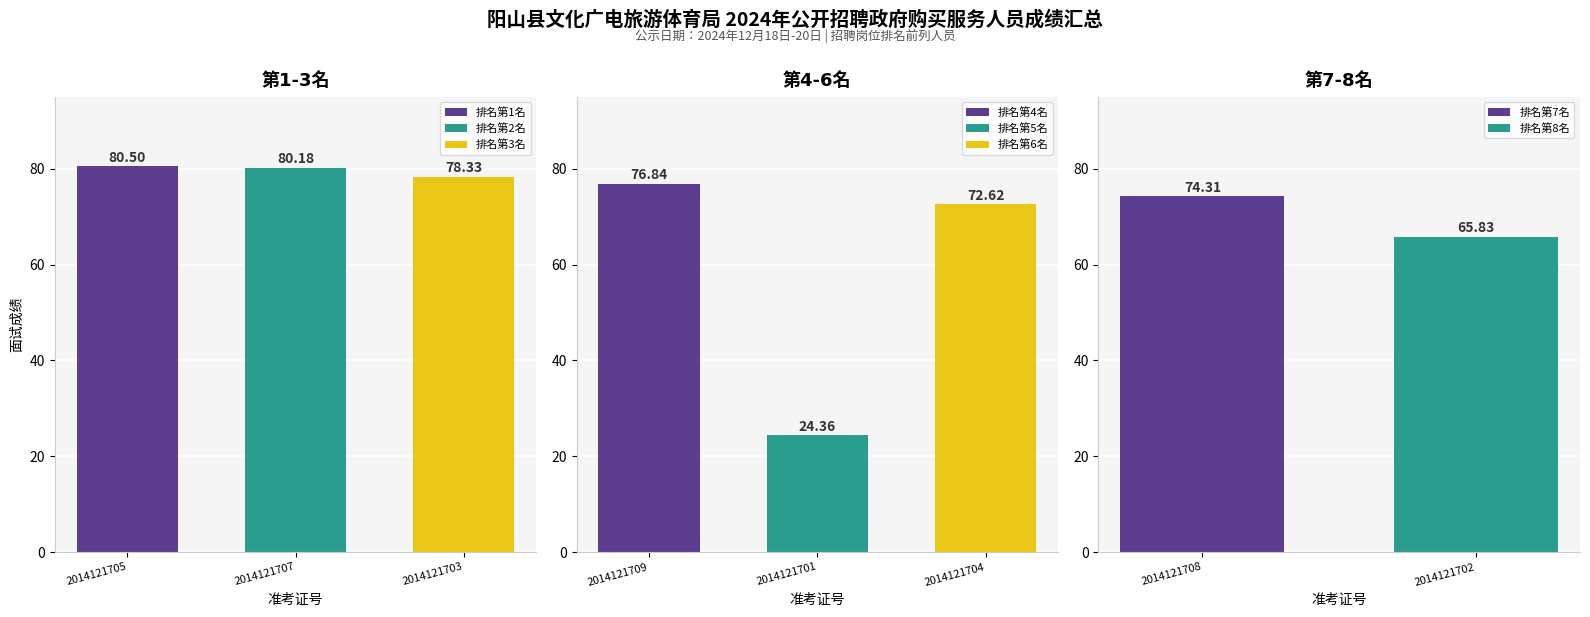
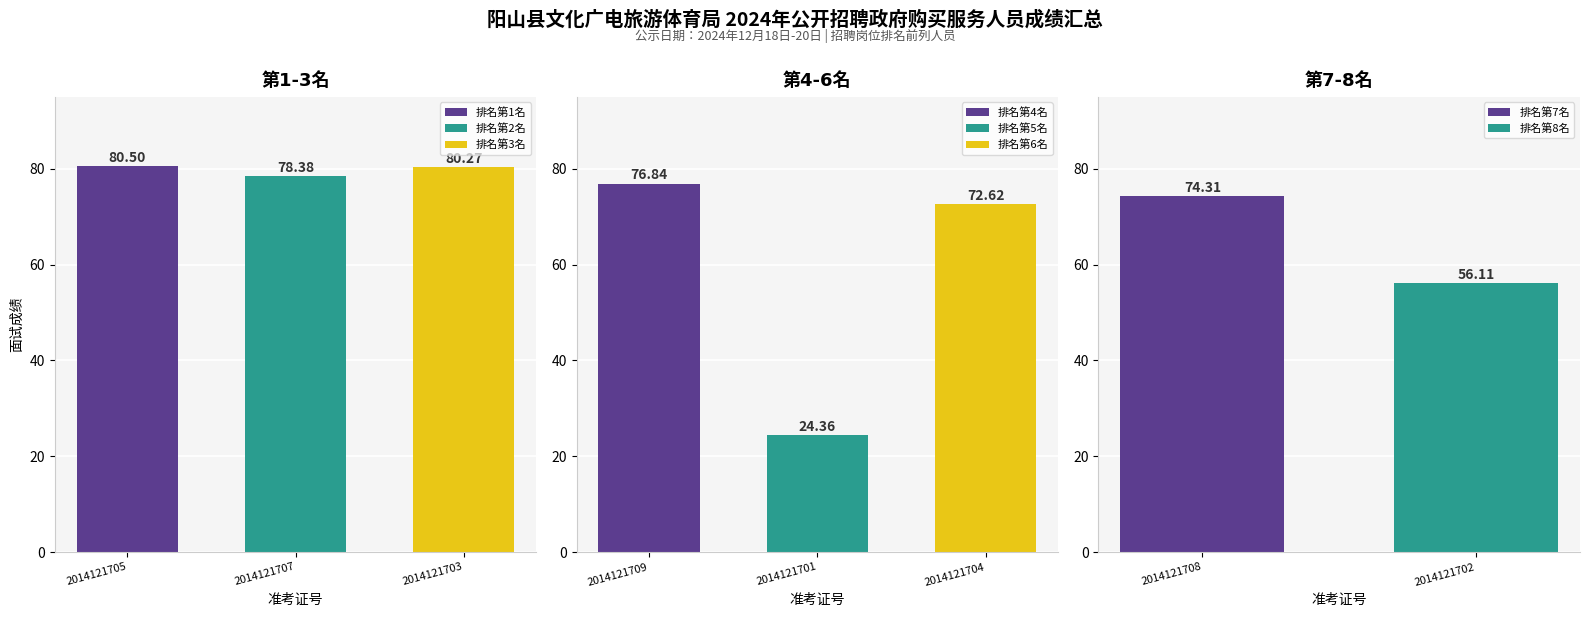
  {
    "第1-3名": {
      "2014121705": 80.50,
-     "2014121707": 80.18,
-     "2014121703": 78
+     "2014121707": 78.38,
+     "2014121703": 80
    },
    "第4-6名": {
      "2014121709": 76.84,
      "2014121701": 24.36,
      "2014121704": 72.62
    },
    "第7-8名": {
      "2014121708": 74.31,
-     "2014121702": 65.83
+     "2014121702": 56.11
    }
  }
